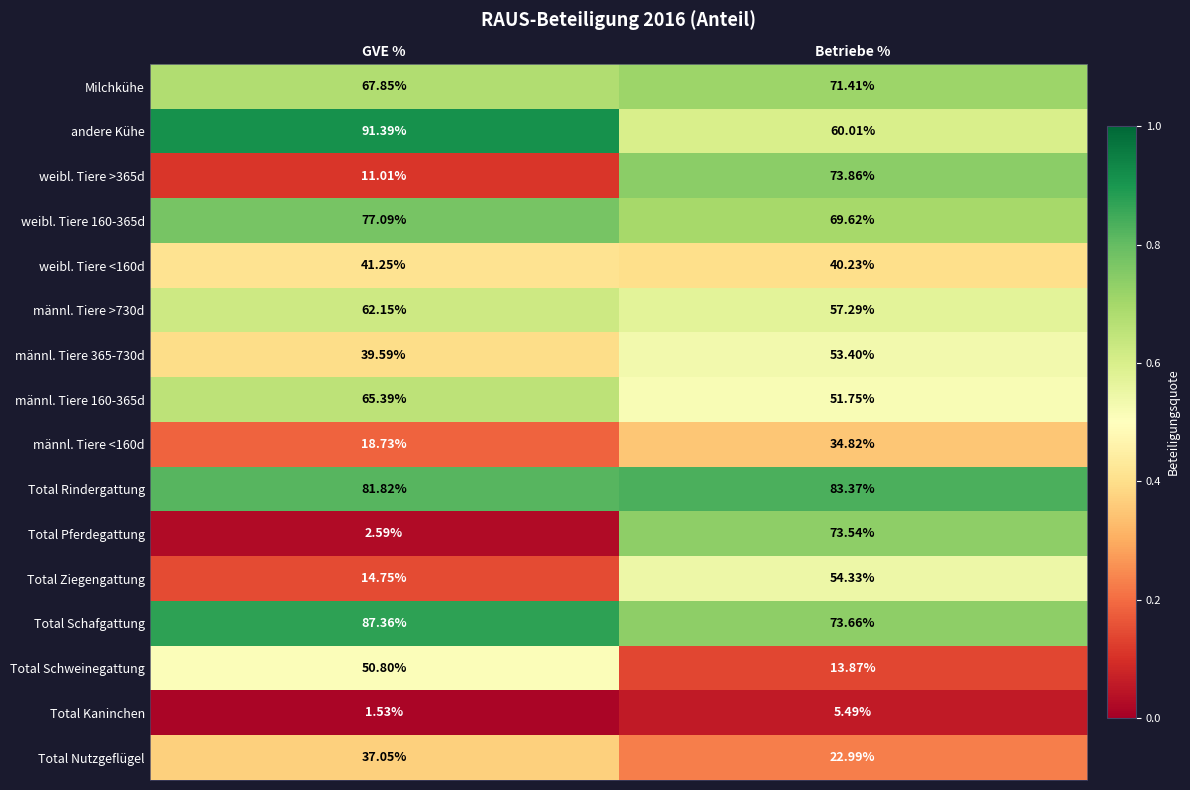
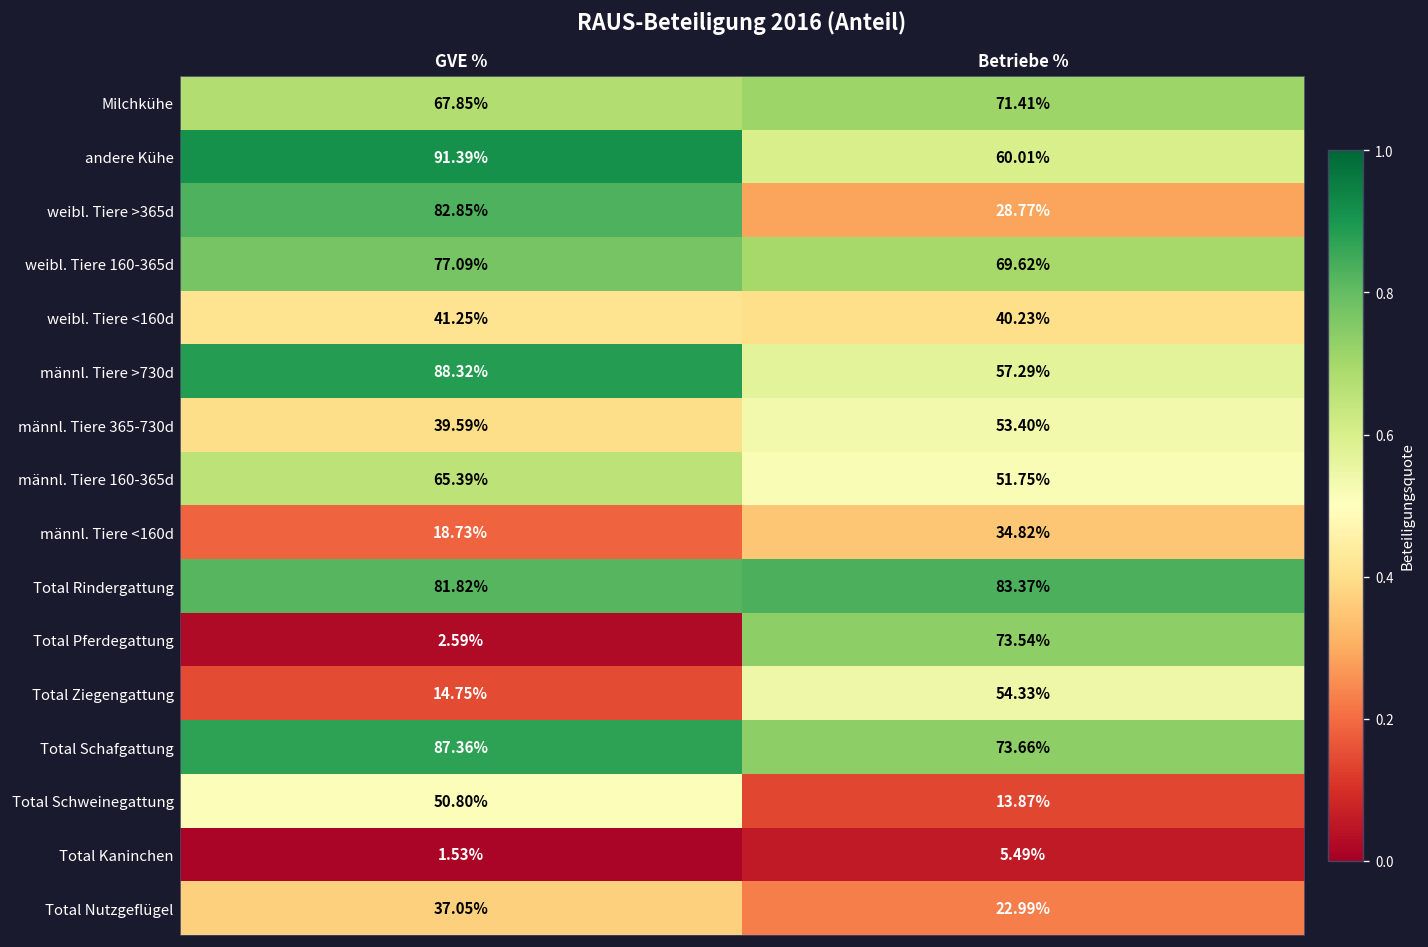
  {
    "Milchkühe": {
      "GVE %": "67.85%",
      "Betriebe %": "71.41%"
    },
    "andere Kühe": {
      "GVE %": "91.39%",
      "Betriebe %": "60.01%"
    },
    "weibl. Tiere >365d": {
-     "GVE %": "11.01%",
-     "Betriebe %": "73.86%"
+     "GVE %": "82.85%",
+     "Betriebe %": "28.77%"
    },
    "weibl. Tiere 160-365d": {
      "GVE %": "77.09%",
      "Betriebe %": "69.62%"
    },
    "weibl. Tiere <160d": {
      "GVE %": "41.25%",
      "Betriebe %": "40.23%"
    },
    "männl. Tiere >730d": {
-     "GVE %": "62.15%",
+     "GVE %": "88.32%",
      "Betriebe %": "57.29%"
    },
    "männl. Tiere 365-730d": {
      "GVE %": "39.59%",
      "Betriebe %": "53.40%"
    },
    "männl. Tiere 160-365d": {
      "GVE %": "65.39%",
      "Betriebe %": "51.75%"
    },
    "männl. Tiere <160d": {
      "GVE %": "18.73%",
      "Betriebe %": "34.82%"
    },
    "Total Rindergattung": {
      "GVE %": "81.82%",
      "Betriebe %": "83.37%"
    },
    "Total Pferdegattung": {
      "GVE %": "2.59%",
      "Betriebe %": "73.54%"
    },
    "Total Ziegengattung": {
      "GVE %": "14.75%",
      "Betriebe %": "54.33%"
    },
    "Total Schafgattung": {
      "GVE %": "87.36%",
      "Betriebe %": "73.66%"
    },
    "Total Schweinegattung": {
      "GVE %": "50.80%",
      "Betriebe %": "13.87%"
    },
    "Total Kaninchen": {
      "GVE %": "1.53%",
      "Betriebe %": "5.49%"
    },
    "Total Nutzgeflügel": {
      "GVE %": "37.05%",
      "Betriebe %": "22.99%"
    }
  }
